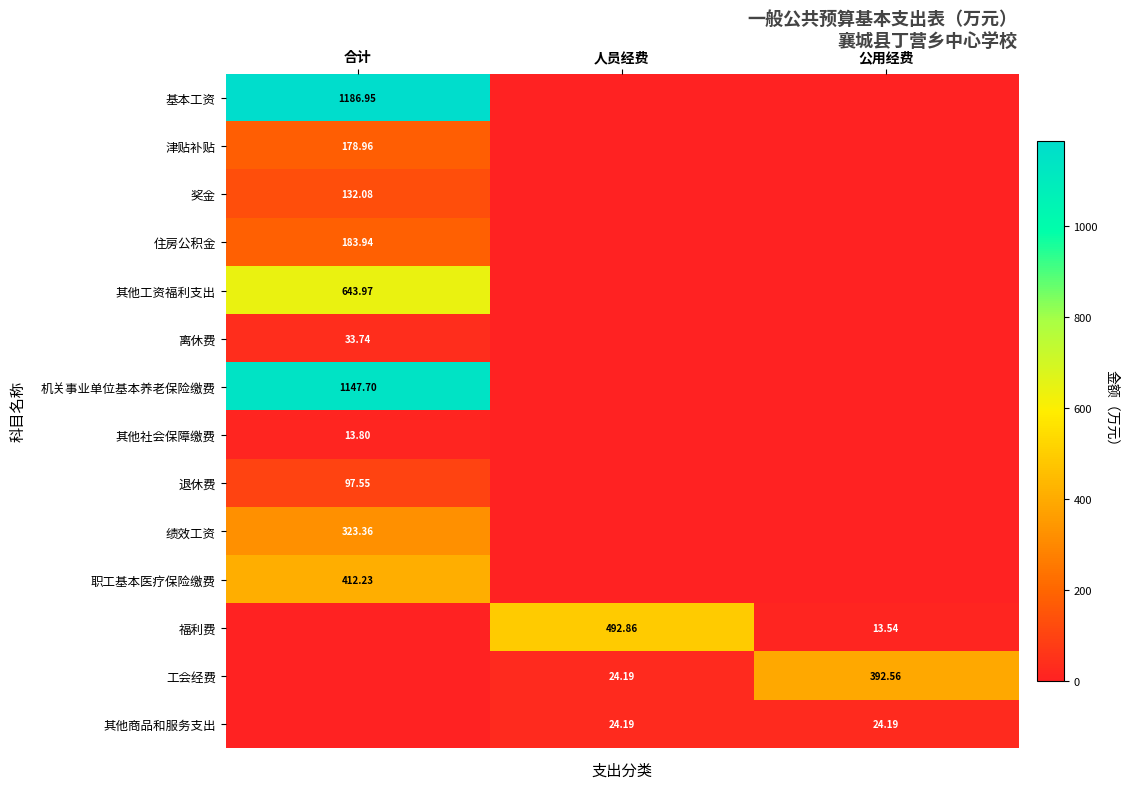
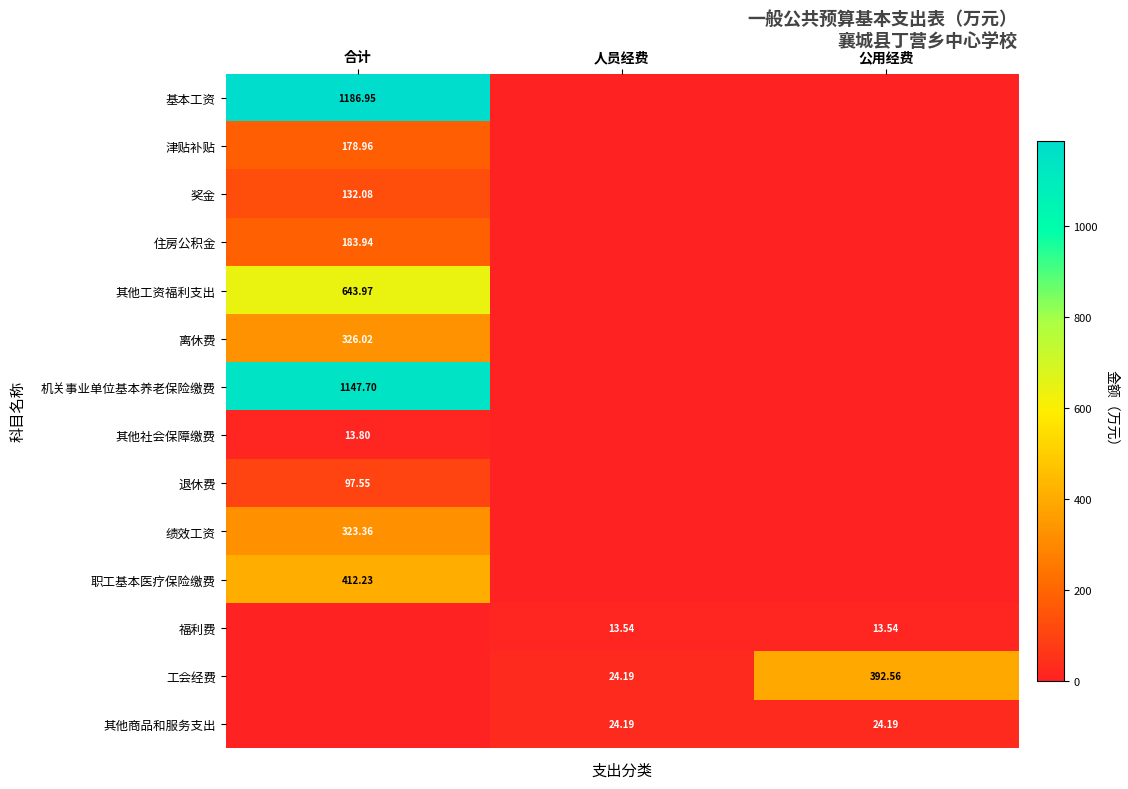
  {
    "基本工资": {
      "合计": 1186.95
    },
    "津贴补贴": {
      "合计": 178.96
    },
    "奖金": {
      "合计": 132.08
    },
    "住房公积金": {
      "合计": 183.94
    },
    "其他工资福利支出": {
      "合计": 643.97
    },
    "离休费": {
-     "合计": 33.74
+     "合计": 326.02
    },
    "机关事业单位基本养老保险缴费": {
      "合计": 1147.70
    },
    "其他社会保障缴费": {
      "合计": 13.80
    },
    "退休费": {
      "合计": 97.55
    },
    "绩效工资": {
      "合计": 323.36
    },
    "职工基本医疗保险缴费": {
      "合计": 412.23
    },
    "福利费": {
-     "人员经费": 492.86,
+     "人员经费": 13.54,
      "公用经费": 13.54
    },
    "工会经费": {
      "人员经费": 24.19,
      "公用经费": 392.56
    },
    "其他商品和服务支出": {
      "人员经费": 24.19,
      "公用经费": 24.19
    }
  }
